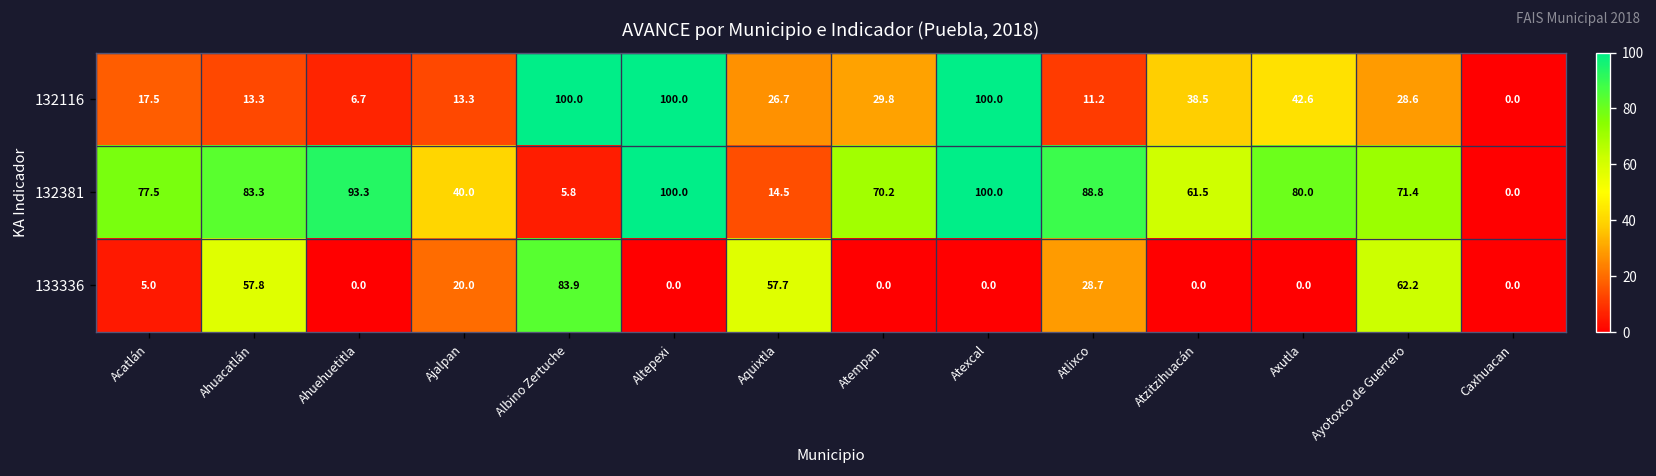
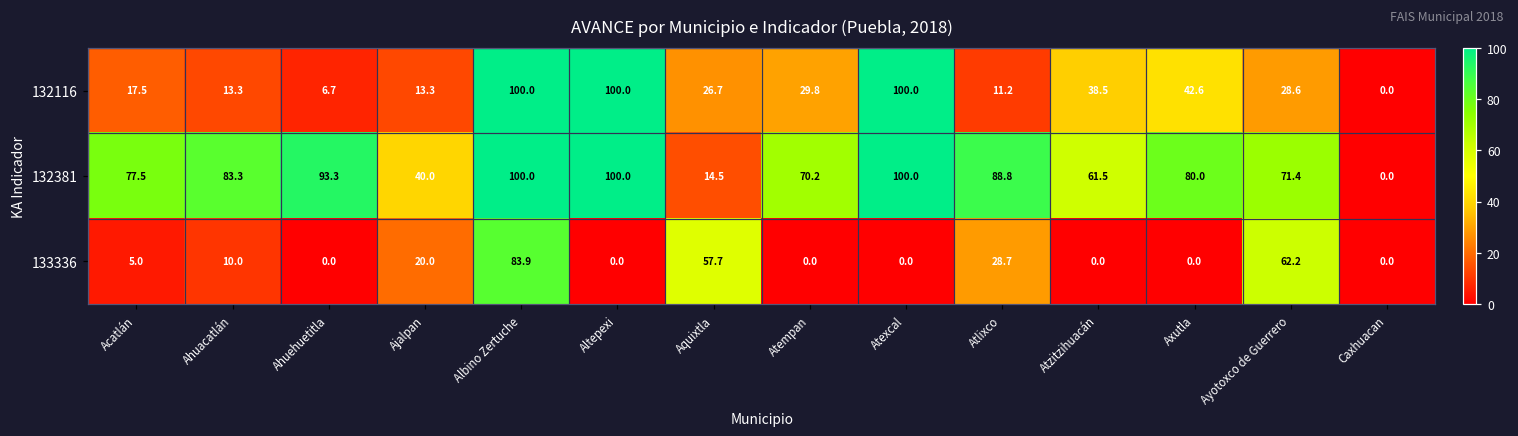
  {
    "132116": {
      "Acatlán": 17.5,
      "Ahuacatlán": 13.3,
      "Ahuehuetitla": 6.7,
      "Ajalpan": 13.3,
      "Albino Zertuche": 100.0,
      "Altepexi": 100.0,
      "Aquixtla": 26.7,
      "Atempan": 29.8,
      "Atexcal": 100.0,
      "Atlixco": 11.2,
      "Atzitzihuacán": 38.5,
      "Axutla": 42.6,
      "Ayotoxco de Guerrero": 28.6,
      "Caxhuacan": 0.0
    },
    "132381": {
      "Acatlán": 77.5,
      "Ahuacatlán": 83.3,
      "Ahuehuetitla": 93.3,
      "Ajalpan": 40.0,
-     "Albino Zertuche": 5.8,
+     "Albino Zertuche": 100.0,
      "Altepexi": 100.0,
      "Aquixtla": 14.5,
      "Atempan": 70.2,
      "Atexcal": 100.0,
      "Atlixco": 88.8,
      "Atzitzihuacán": 61.5,
      "Axutla": 80.0,
      "Ayotoxco de Guerrero": 71.4,
      "Caxhuacan": 0.0
    },
    "133336": {
      "Acatlán": 5.0,
-     "Ahuacatlán": 57.8,
+     "Ahuacatlán": 10.0,
      "Ahuehuetitla": 0.0,
      "Ajalpan": 20.0,
      "Albino Zertuche": 83.9,
      "Altepexi": 0.0,
      "Aquixtla": 57.7,
      "Atempan": 0.0,
      "Atexcal": 0.0,
      "Atlixco": 28.7,
      "Atzitzihuacán": 0.0,
      "Axutla": 0.0,
      "Ayotoxco de Guerrero": 62.2,
      "Caxhuacan": 0.0
    }
  }
